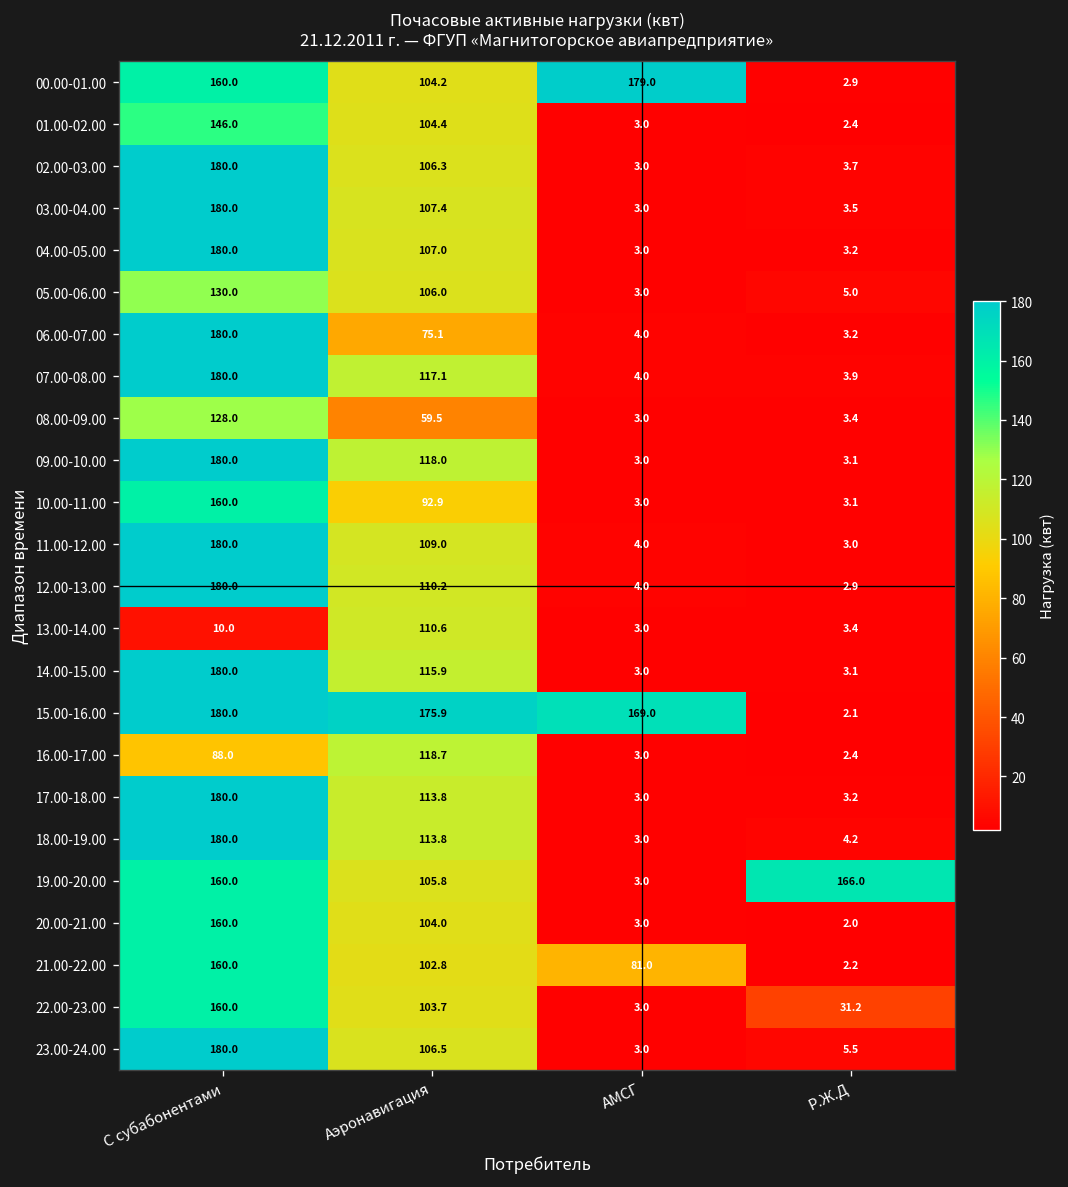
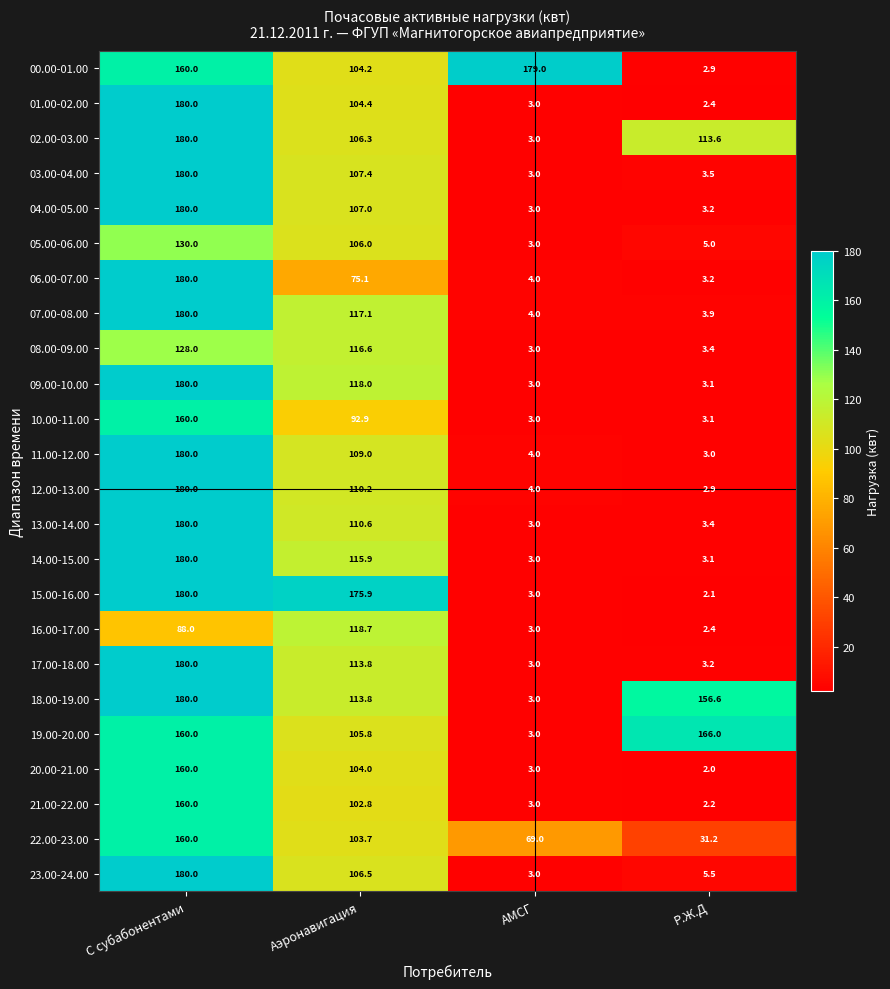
  {
    "00.00-01.00": {
      "С субабонентами": 160.0,
      "Аэронавигация": 104.2,
      "АМСГ": 179.0,
      "Р.Ж.Д": 2.9
    },
    "01.00-02.00": {
-     "С субабонентами": 146.0,
+     "С субабонентами": 180.0,
      "Аэронавигация": 104.4,
      "АМСГ": 3.0,
      "Р.Ж.Д": 2.4
    },
    "02.00-03.00": {
      "С субабонентами": 180.0,
      "Аэронавигация": 106.3,
      "АМСГ": 3.0,
-     "Р.Ж.Д": 3.7
+     "Р.Ж.Д": 113.6
    },
    "03.00-04.00": {
      "С субабонентами": 180.0,
      "Аэронавигация": 107.4,
      "АМСГ": 3.0,
      "Р.Ж.Д": 3.5
    },
    "04.00-05.00": {
      "С субабонентами": 180.0,
      "Аэронавигация": 107.0,
      "АМСГ": 3.0,
      "Р.Ж.Д": 3.2
    },
    "05.00-06.00": {
      "С субабонентами": 130.0,
      "Аэронавигация": 106.0,
      "АМСГ": 3.0,
      "Р.Ж.Д": 5.0
    },
    "06.00-07.00": {
      "С субабонентами": 180.0,
      "Аэронавигация": 75.1,
      "АМСГ": 4.0,
      "Р.Ж.Д": 3.2
    },
    "07.00-08.00": {
      "С субабонентами": 180.0,
      "Аэронавигация": 117.1,
      "АМСГ": 4.0,
      "Р.Ж.Д": 3.9
    },
    "08.00-09.00": {
      "С субабонентами": 128.0,
-     "Аэронавигация": 59.5,
+     "Аэронавигация": 116.6,
      "АМСГ": 3.0,
      "Р.Ж.Д": 3.4
    },
    "09.00-10.00": {
      "С субабонентами": 180.0,
      "Аэронавигация": 118.0,
      "АМСГ": 3.0,
      "Р.Ж.Д": 3.1
    },
    "10.00-11.00": {
      "С субабонентами": 160.0,
      "Аэронавигация": 92.9,
      "АМСГ": 3.0,
      "Р.Ж.Д": 3.1
    },
    "11.00-12.00": {
      "С субабонентами": 180.0,
      "Аэронавигация": 109.0,
      "АМСГ": 4.0,
      "Р.Ж.Д": 3.0
    },
    "12.00-13.00": {
      "С субабонентами": 180.0,
      "Аэронавигация": 110.2,
      "АМСГ": 4.0,
      "Р.Ж.Д": 2.9
    },
    "13.00-14.00": {
-     "С субабонентами": 10.0,
+     "С субабонентами": 180.0,
      "Аэронавигация": 110.6,
      "АМСГ": 3.0,
      "Р.Ж.Д": 3.4
    },
    "14.00-15.00": {
      "С субабонентами": 180.0,
      "Аэронавигация": 115.9,
      "АМСГ": 3.0,
      "Р.Ж.Д": 3.1
    },
    "15.00-16.00": {
      "С субабонентами": 180.0,
      "Аэронавигация": 175.9,
-     "АМСГ": 169.0,
+     "АМСГ": 3.0,
      "Р.Ж.Д": 2.1
    },
    "16.00-17.00": {
      "С субабонентами": 88.0,
      "Аэронавигация": 118.7,
      "АМСГ": 3.0,
      "Р.Ж.Д": 2.4
    },
    "17.00-18.00": {
      "С субабонентами": 180.0,
      "Аэронавигация": 113.8,
      "АМСГ": 3.0,
      "Р.Ж.Д": 3.2
    },
    "18.00-19.00": {
      "С субабонентами": 180.0,
      "Аэронавигация": 113.8,
      "АМСГ": 3.0,
-     "Р.Ж.Д": 4.2
+     "Р.Ж.Д": 156.6
    },
    "19.00-20.00": {
      "С субабонентами": 160.0,
      "Аэронавигация": 105.8,
      "АМСГ": 3.0,
      "Р.Ж.Д": 166.0
    },
    "20.00-21.00": {
      "С субабонентами": 160.0,
      "Аэронавигация": 104.0,
      "АМСГ": 3.0,
      "Р.Ж.Д": 2.0
    },
    "21.00-22.00": {
      "С субабонентами": 160.0,
      "Аэронавигация": 102.8,
-     "АМСГ": 81.0,
+     "АМСГ": 3.0,
      "Р.Ж.Д": 2.2
    },
    "22.00-23.00": {
      "С субабонентами": 160.0,
      "Аэронавигация": 103.7,
-     "АМСГ": 3.0,
+     "АМСГ": 69.0,
      "Р.Ж.Д": 31.2
    },
    "23.00-24.00": {
      "С субабонентами": 180.0,
      "Аэронавигация": 106.5,
      "АМСГ": 3.0,
      "Р.Ж.Д": 5.5
    }
  }
